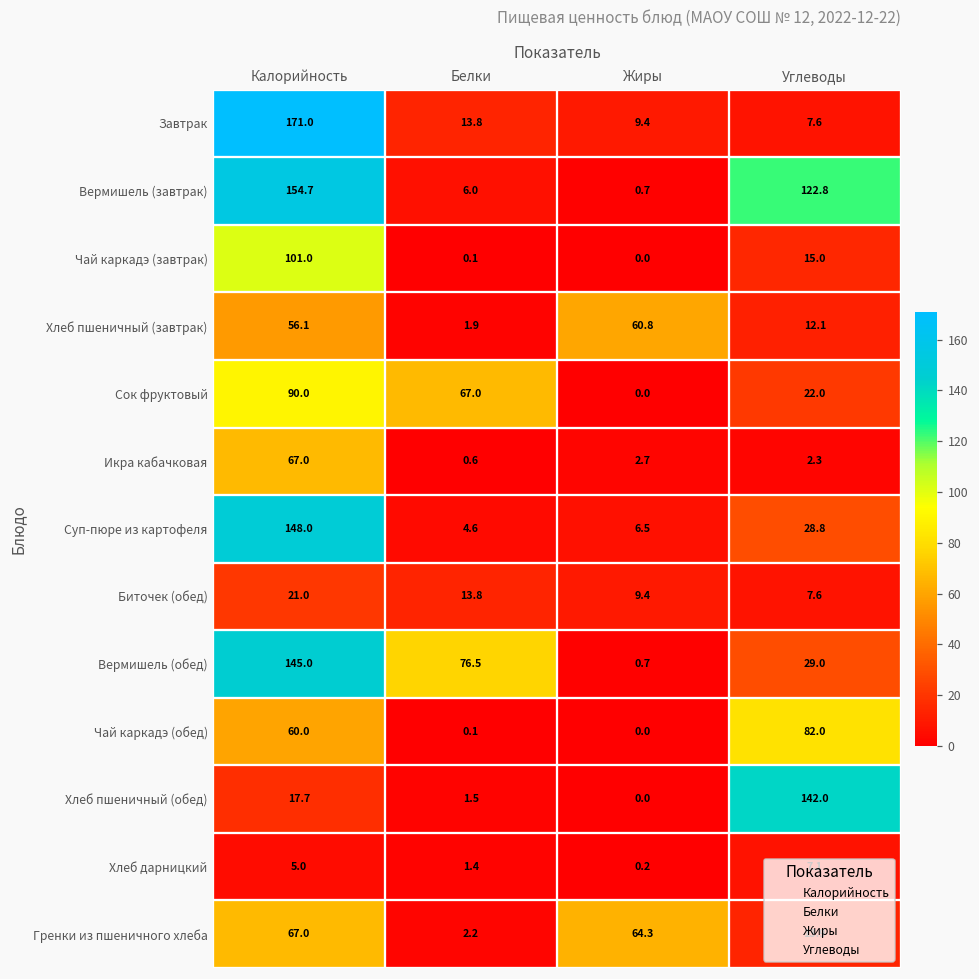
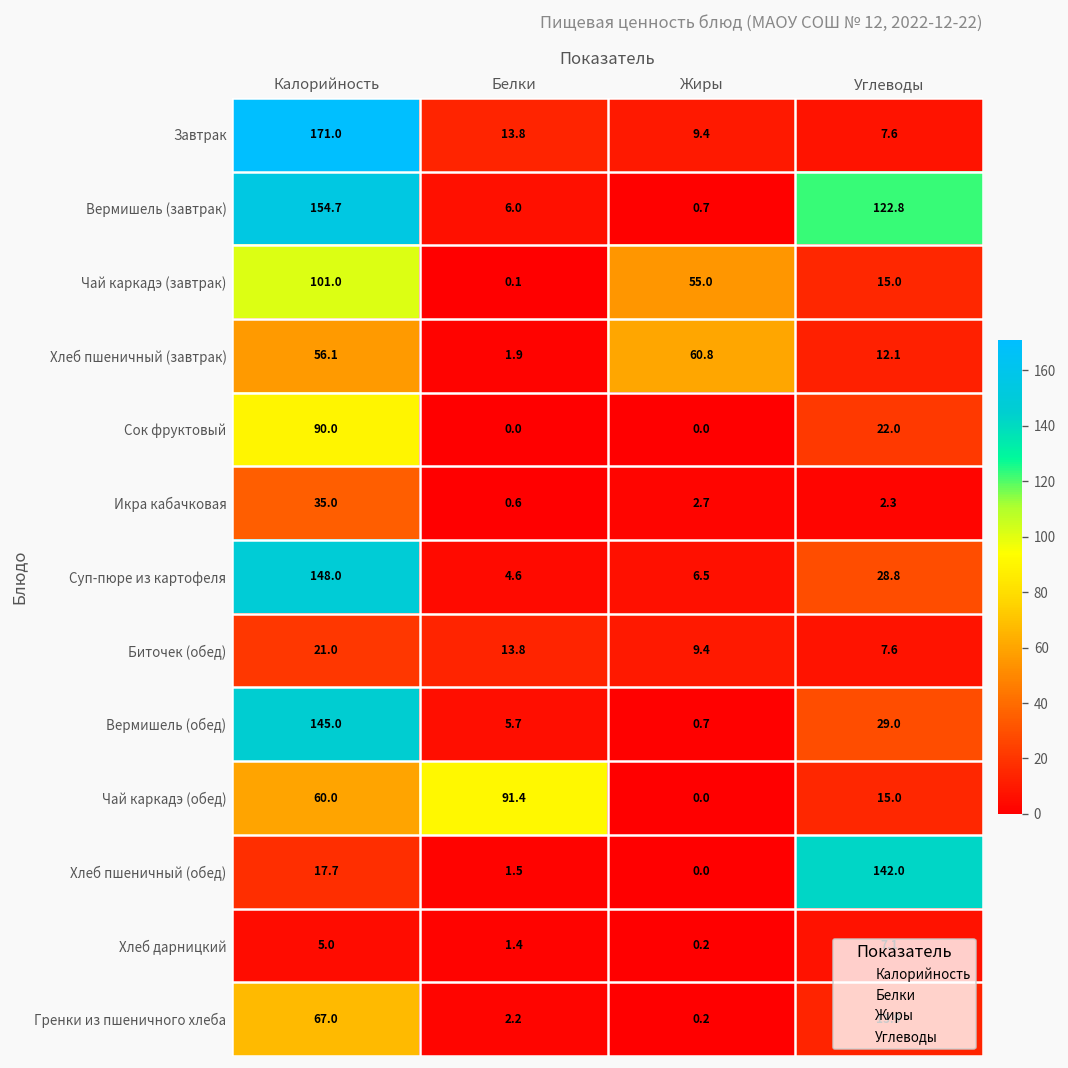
  {
    "Завтрак": {
      "Калорийность": 171.0,
      "Белки": 13.8,
      "Жиры": 9.4,
      "Углеводы": 7.6
    },
    "Вермишель (завтрак)": {
      "Калорийность": 154.7,
      "Белки": 6.0,
      "Жиры": 0.7,
      "Углеводы": 122.8
    },
    "Чай каркадэ (завтрак)": {
      "Калорийность": 101.0,
      "Белки": 0.1,
-     "Жиры": 0.0,
+     "Жиры": 55.0,
      "Углеводы": 15.0
    },
    "Хлеб пшеничный (завтрак)": {
      "Калорийность": 56.1,
      "Белки": 1.9,
      "Жиры": 60.8,
      "Углеводы": 12.1
    },
    "Сок фруктовый": {
      "Калорийность": 90.0,
-     "Белки": 67.0,
+     "Белки": 0.0,
      "Жиры": 0.0,
      "Углеводы": 22.0
    },
    "Икра кабачковая": {
-     "Калорийность": 67.0,
+     "Калорийность": 35.0,
      "Белки": 0.6,
      "Жиры": 2.7,
      "Углеводы": 2.3
    },
    "Суп-пюре из картофеля": {
      "Калорийность": 148.0,
      "Белки": 4.6,
      "Жиры": 6.5,
      "Углеводы": 28.8
    },
    "Биточек (обед)": {
      "Калорийность": 21.0,
      "Белки": 13.8,
      "Жиры": 9.4,
      "Углеводы": 7.6
    },
    "Вермишель (обед)": {
      "Калорийность": 145.0,
-     "Белки": 76.5,
+     "Белки": 5.7,
      "Жиры": 0.7,
      "Углеводы": 29.0
    },
    "Чай каркадэ (обед)": {
      "Калорийность": 60.0,
-     "Белки": 0.1,
+     "Белки": 91.4,
      "Жиры": 0.0,
-     "Углеводы": 82.0
+     "Углеводы": 15.0
    },
    "Хлеб пшеничный (обед)": {
      "Калорийность": 17.7,
      "Белки": 1.5,
      "Жиры": 0.0,
      "Углеводы": 142.0
    },
    "Хлеб дарницкий": {
      "Калорийность": 5.0,
      "Белки": 1.4,
      "Жиры": 0.2
    },
    "Гренки из пшеничного хлеба": {
      "Калорийность": 67.0,
      "Белки": 2.2,
-     "Жиры": 64.3
+     "Жиры": 0.2
    }
  }
